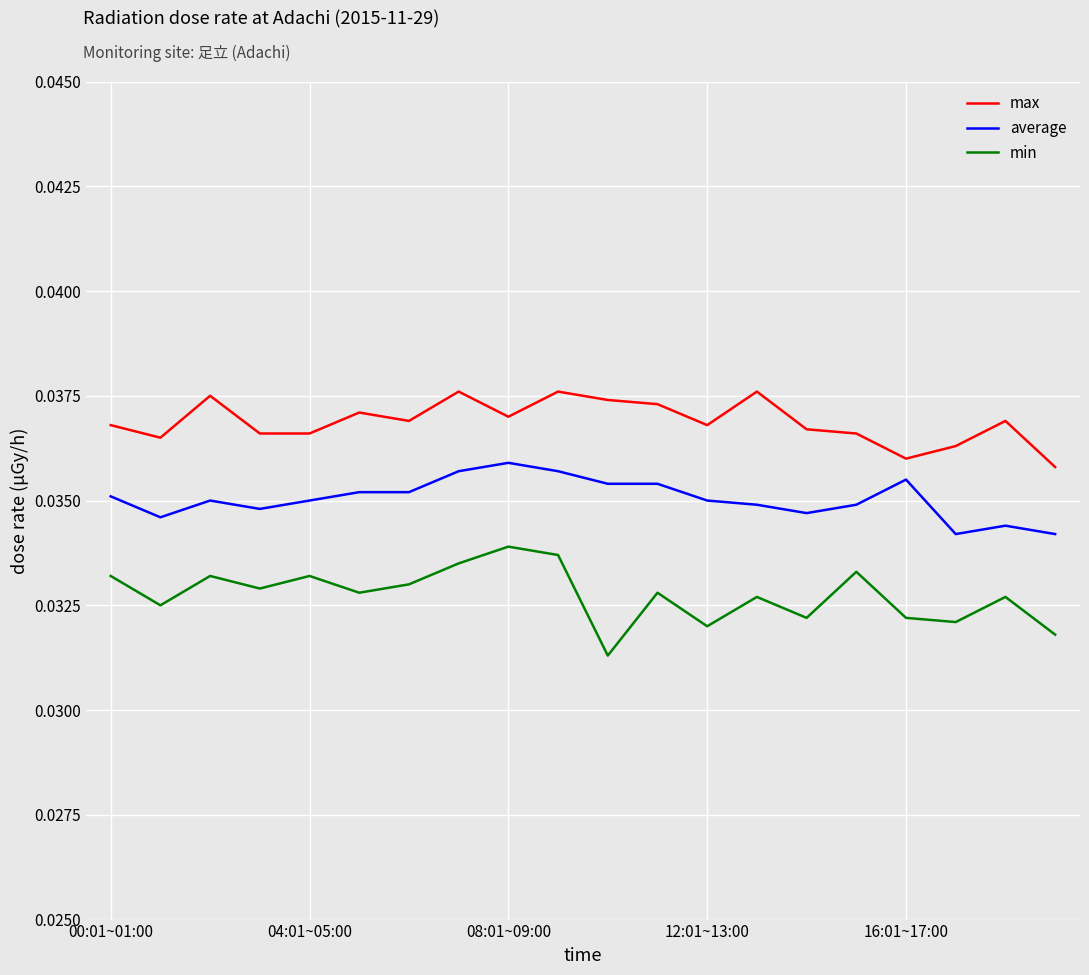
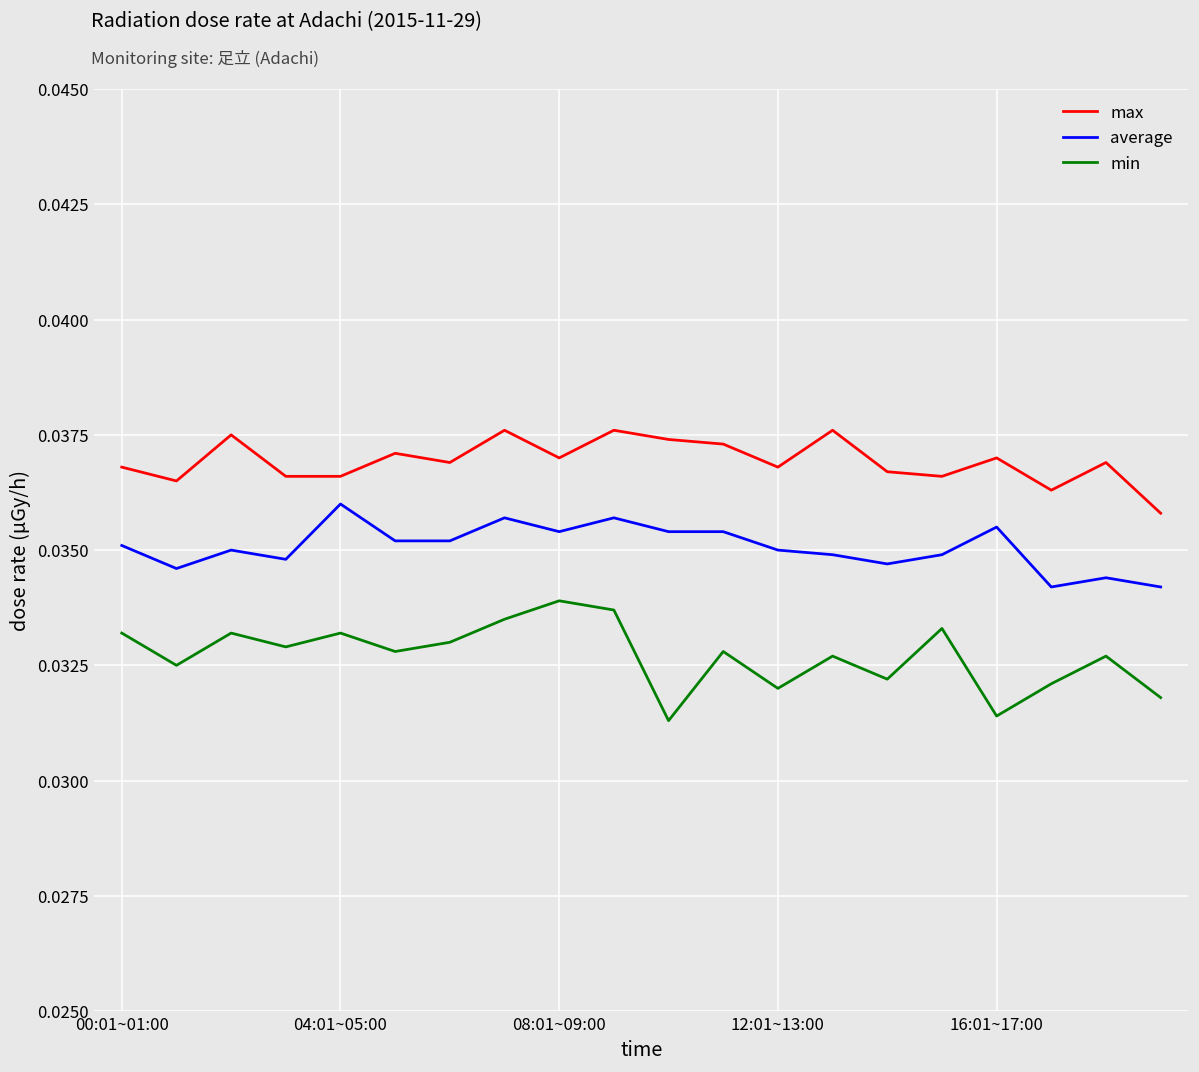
  {
    "max": {
      "00:01~01:00": 0.0368,
      "04:01~05:00": 0.0366,
      "08:01~09:00": 0.037,
      "12:01~13:00": 0.0368,
-     "16:01~17:00": 0.036
+     "16:01~17:00": 0.037
    },
    "average": {
      "00:01~01:00": 0.0351,
-     "04:01~05:00": 0.035,
-     "08:01~09:00": 0.0359,
+     "04:01~05:00": 0.036,
+     "08:01~09:00": 0.0354,
      "12:01~13:00": 0.0350,
      "16:01~17:00": 0.0355
    },
    "min": {
      "00:01~01:00": 0.0332,
      "04:01~05:00": 0.0332,
      "08:01~09:00": 0.0339,
      "12:01~13:00": 0.0320,
-     "16:01~17:00": 0.0322
+     "16:01~17:00": 0.0314
    }
  }
